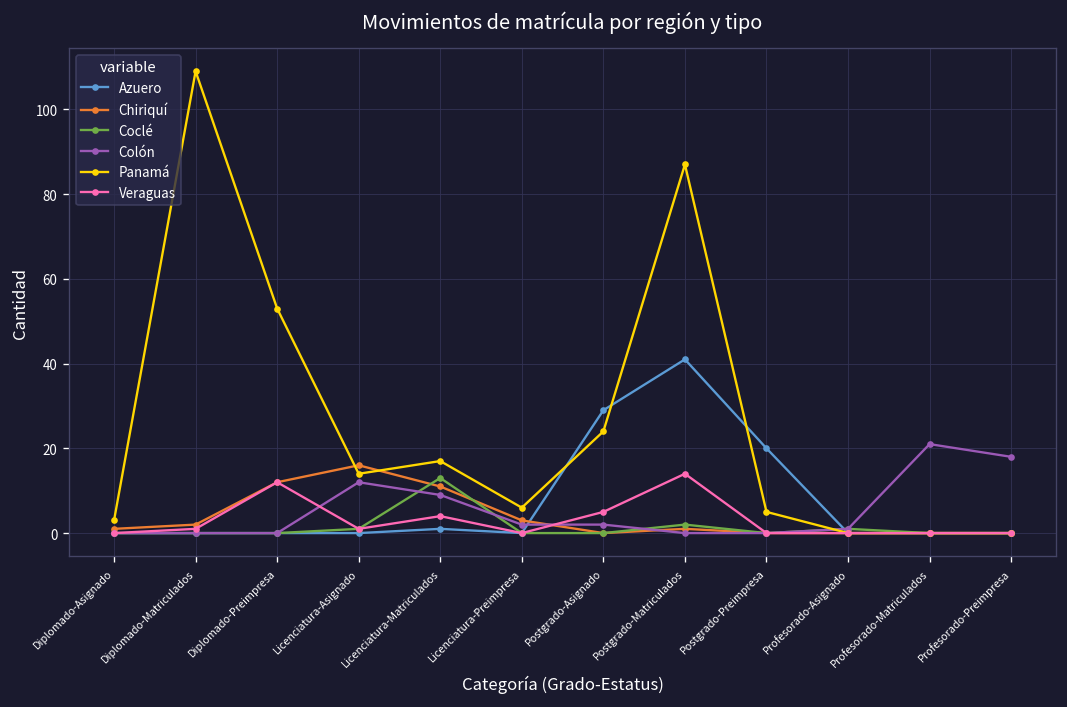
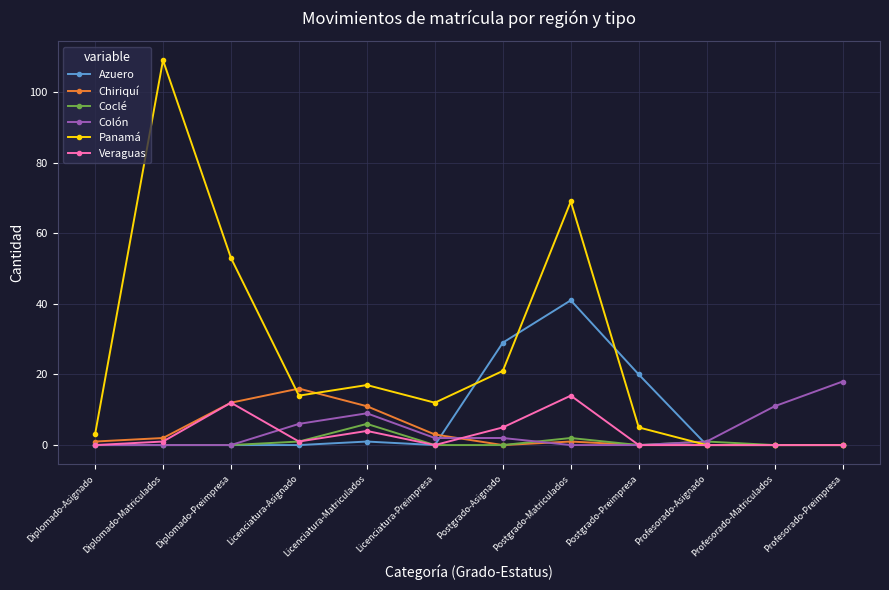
  {
    "Azuero": {
      "Licenciatura-Asignado": 0,
      "Licenciatura-Matriculados": 1,
      "Postgrado-Asignado": 29,
      "Postgrado-Matriculados": 41,
      "Postgrado-Preimpresa": 20
    },
    "Chiriquí": {
      "Diplomado-Asignado": 1,
      "Diplomado-Matriculados": 2,
      "Licenciatura-Asignado": 16,
      "Licenciatura-Matriculados": 11,
      "Licenciatura-Preimpresa": 3,
      "Postgrado-Matriculados": 1
    },
    "Coclé": {
-     "Licenciatura-Matriculados": 13,
+     "Licenciatura-Matriculados": 6,
      "Postgrado-Matriculados": 2
    },
    "Colón": {
-     "Licenciatura-Asignado": 12,
+     "Licenciatura-Asignado": 6,
      "Licenciatura-Matriculados": 9,
      "Licenciatura-Preimpresa": 2,
      "Postgrado-Asignado": 2,
      "Postgrado-Matriculados": 0,
-     "Profesorado-Matriculados": 21,
+     "Profesorado-Matriculados": 11,
      "Profesorado-Preimpresa": 18
    },
    "Panamá": {
      "Diplomado-Asignado": 3,
      "Diplomado-Matriculados": 109,
      "Diplomado-Preimpresa": 53,
      "Licenciatura-Asignado": 14,
      "Licenciatura-Matriculados": 17,
-     "Licenciatura-Preimpresa": 6,
-     "Postgrado-Asignado": 24,
-     "Postgrado-Matriculados": 87,
+     "Licenciatura-Preimpresa": 12,
+     "Postgrado-Asignado": 21,
+     "Postgrado-Matriculados": 69,
      "Postgrado-Preimpresa": 5
    },
    "Veraguas": {
      "Diplomado-Matriculados": 1,
      "Licenciatura-Matriculados": 4,
      "Postgrado-Asignado": 5,
      "Postgrado-Matriculados": 14
    }
  }
